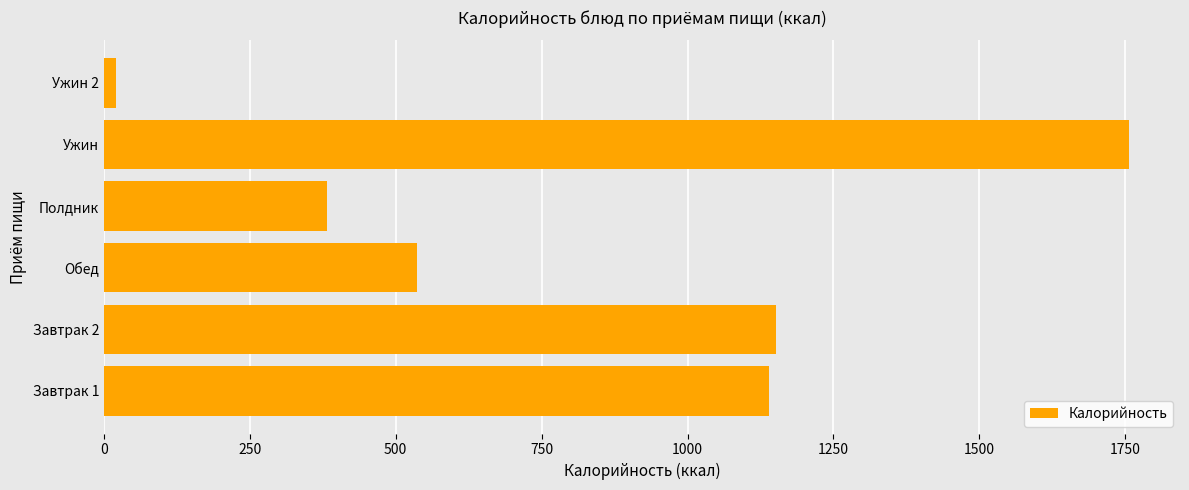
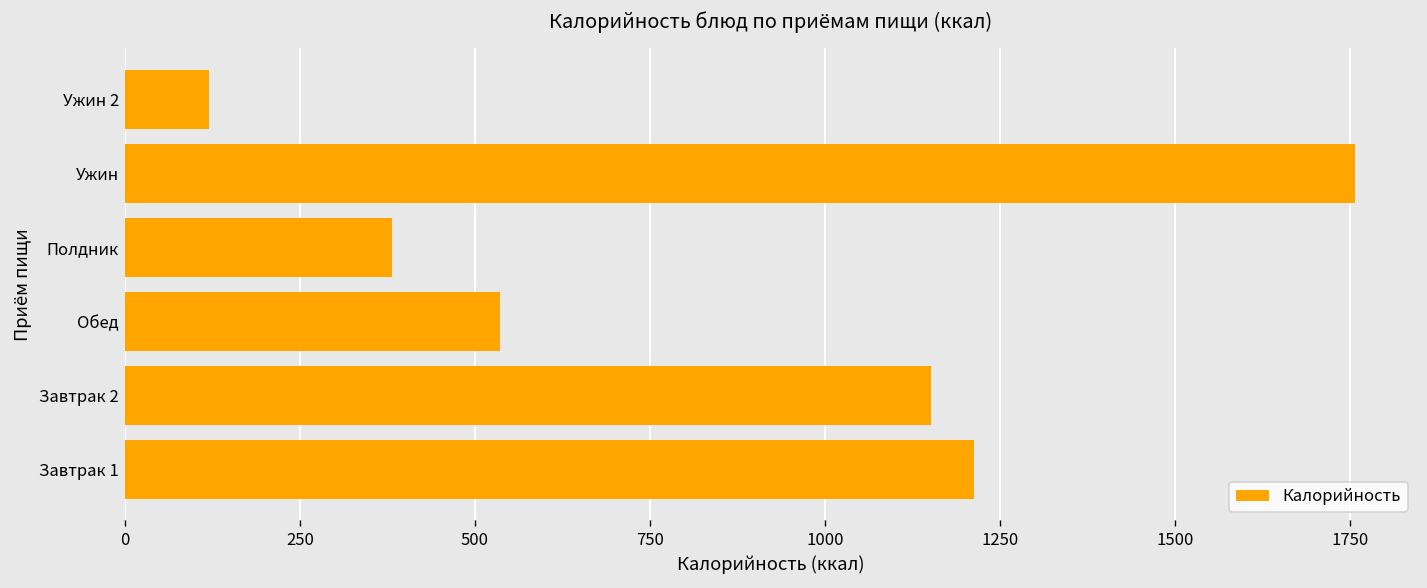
  {
-   "Ужин 2": 20,
+   "Ужин 2": 120,
    "Ужин": 1760,
    "Полдник": 380,
    "Обед": 540,
    "Завтрак 2": 1150,
-   "Завтрак 1": 1140
+   "Завтрак 1": 1210
  }
